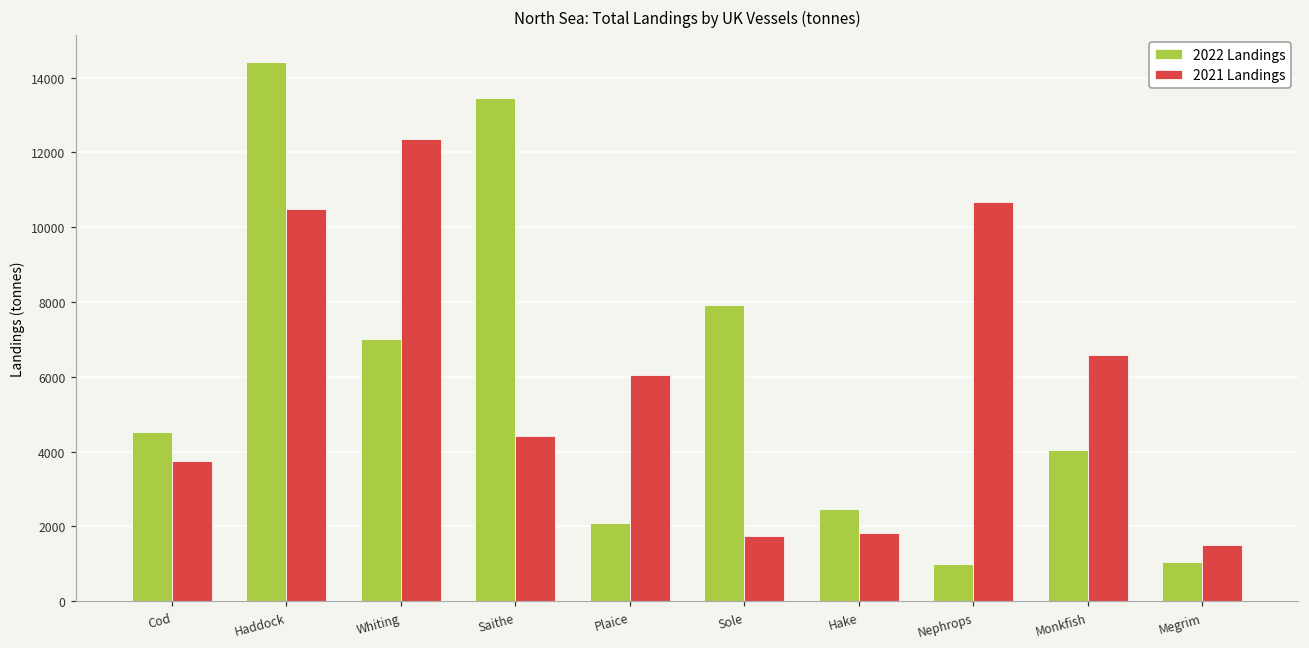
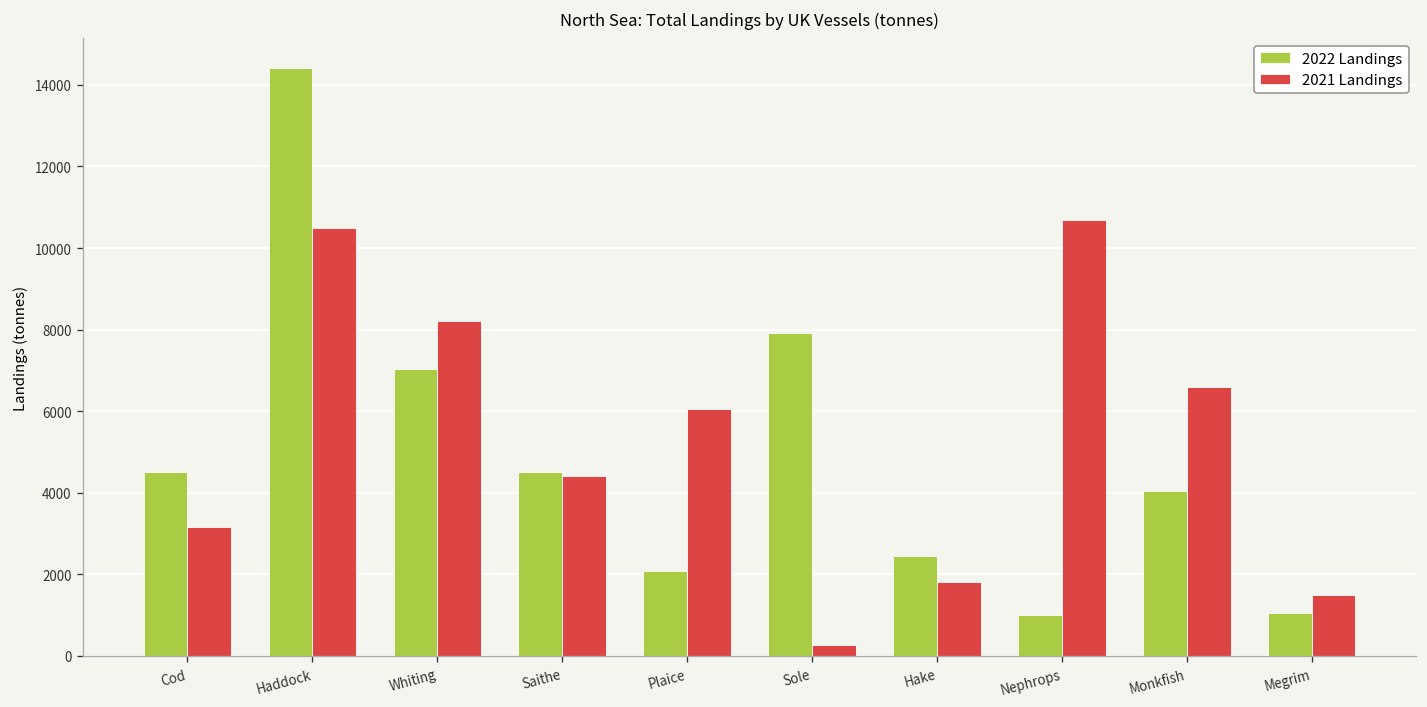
  {
    "2022 Landings": {
      "Cod": 4500,
      "Haddock": 14400,
      "Whiting": 7000,
-     "Saithe": 13400,
+     "Saithe": 4500,
      "Plaice": 2100,
      "Sole": 7900,
      "Hake": 2500,
      "Nephrops": 1000,
      "Monkfish": 4000,
      "Megrim": 1000
    },
    "2021 Landings": {
-     "Cod": 3700,
+     "Cod": 3200,
      "Haddock": 10500,
-     "Whiting": 12400,
+     "Whiting": 8200,
      "Saithe": 4400,
      "Plaice": 6100,
-     "Sole": 1700,
+     "Sole": 300,
      "Hake": 1800,
      "Nephrops": 10700,
      "Monkfish": 6600,
      "Megrim": 1500
    }
  }
